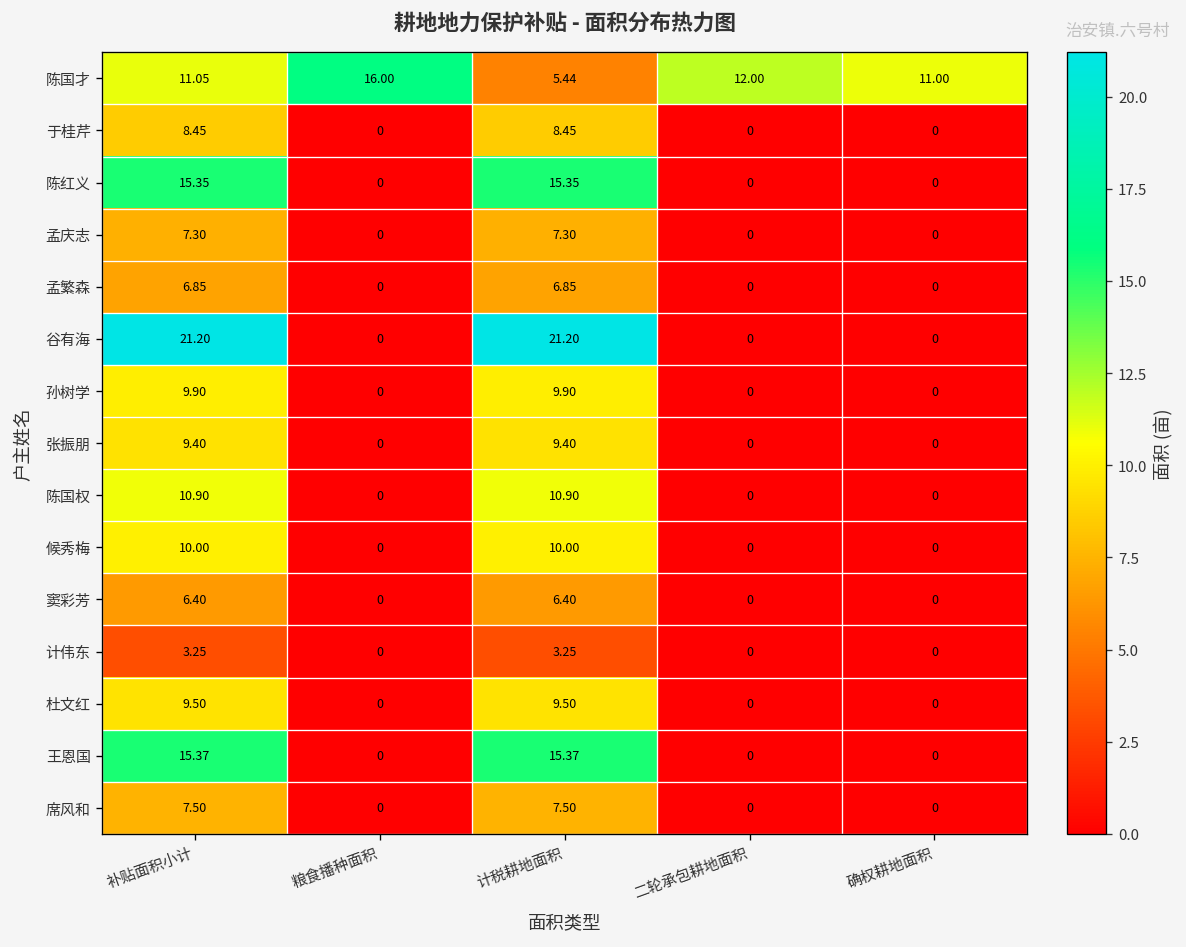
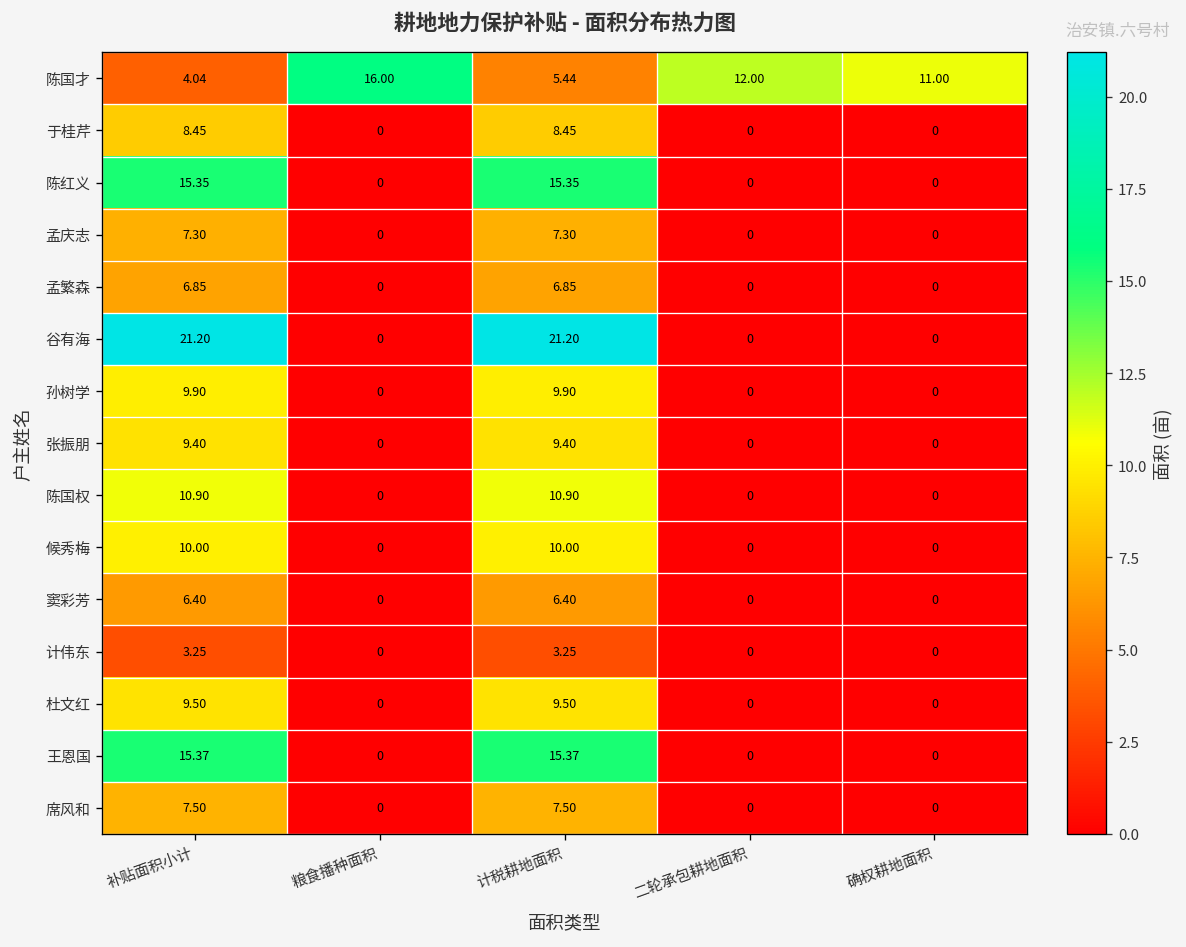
  {
    "陈国才": {
-     "补贴面积小计": 11.05,
+     "补贴面积小计": 4.04,
      "粮食播种面积": 16.00,
      "计税耕地面积": 5.44,
      "二轮承包耕地面积": 12.00,
      "确权耕地面积": 11.00
    },
    "于桂芹": {
      "补贴面积小计": 8.45,
      "粮食播种面积": 0,
      "计税耕地面积": 8.45,
      "二轮承包耕地面积": 0,
      "确权耕地面积": 0
    },
    "陈红义": {
      "补贴面积小计": 15.35,
      "粮食播种面积": 0,
      "计税耕地面积": 15.35,
      "二轮承包耕地面积": 0,
      "确权耕地面积": 0
    },
    "孟庆志": {
      "补贴面积小计": 7.30,
      "粮食播种面积": 0,
      "计税耕地面积": 7.30,
      "二轮承包耕地面积": 0,
      "确权耕地面积": 0
    },
    "孟繁森": {
      "补贴面积小计": 6.85,
      "粮食播种面积": 0,
      "计税耕地面积": 6.85,
      "二轮承包耕地面积": 0,
      "确权耕地面积": 0
    },
    "谷有海": {
      "补贴面积小计": 21.20,
      "粮食播种面积": 0,
      "计税耕地面积": 21.20,
      "二轮承包耕地面积": 0,
      "确权耕地面积": 0
    },
    "孙树学": {
      "补贴面积小计": 9.90,
      "粮食播种面积": 0,
      "计税耕地面积": 9.90,
      "二轮承包耕地面积": 0,
      "确权耕地面积": 0
    },
    "张振朋": {
      "补贴面积小计": 9.40,
      "粮食播种面积": 0,
      "计税耕地面积": 9.40,
      "二轮承包耕地面积": 0,
      "确权耕地面积": 0
    },
    "陈国权": {
      "补贴面积小计": 10.90,
      "粮食播种面积": 0,
      "计税耕地面积": 10.90,
      "二轮承包耕地面积": 0,
      "确权耕地面积": 0
    },
    "候秀梅": {
      "补贴面积小计": 10.00,
      "粮食播种面积": 0,
      "计税耕地面积": 10.00,
      "二轮承包耕地面积": 0,
      "确权耕地面积": 0
    },
    "窦彩芳": {
      "补贴面积小计": 6.40,
      "粮食播种面积": 0,
      "计税耕地面积": 6.40,
      "二轮承包耕地面积": 0,
      "确权耕地面积": 0
    },
    "计伟东": {
      "补贴面积小计": 3.25,
      "粮食播种面积": 0,
      "计税耕地面积": 3.25,
      "二轮承包耕地面积": 0,
      "确权耕地面积": 0
    },
    "杜文红": {
      "补贴面积小计": 9.50,
      "粮食播种面积": 0,
      "计税耕地面积": 9.50,
      "二轮承包耕地面积": 0,
      "确权耕地面积": 0
    },
    "王恩国": {
      "补贴面积小计": 15.37,
      "粮食播种面积": 0,
      "计税耕地面积": 15.37,
      "二轮承包耕地面积": 0,
      "确权耕地面积": 0
    },
    "席风和": {
      "补贴面积小计": 7.50,
      "粮食播种面积": 0,
      "计税耕地面积": 7.50,
      "二轮承包耕地面积": 0,
      "确权耕地面积": 0
    }
  }
